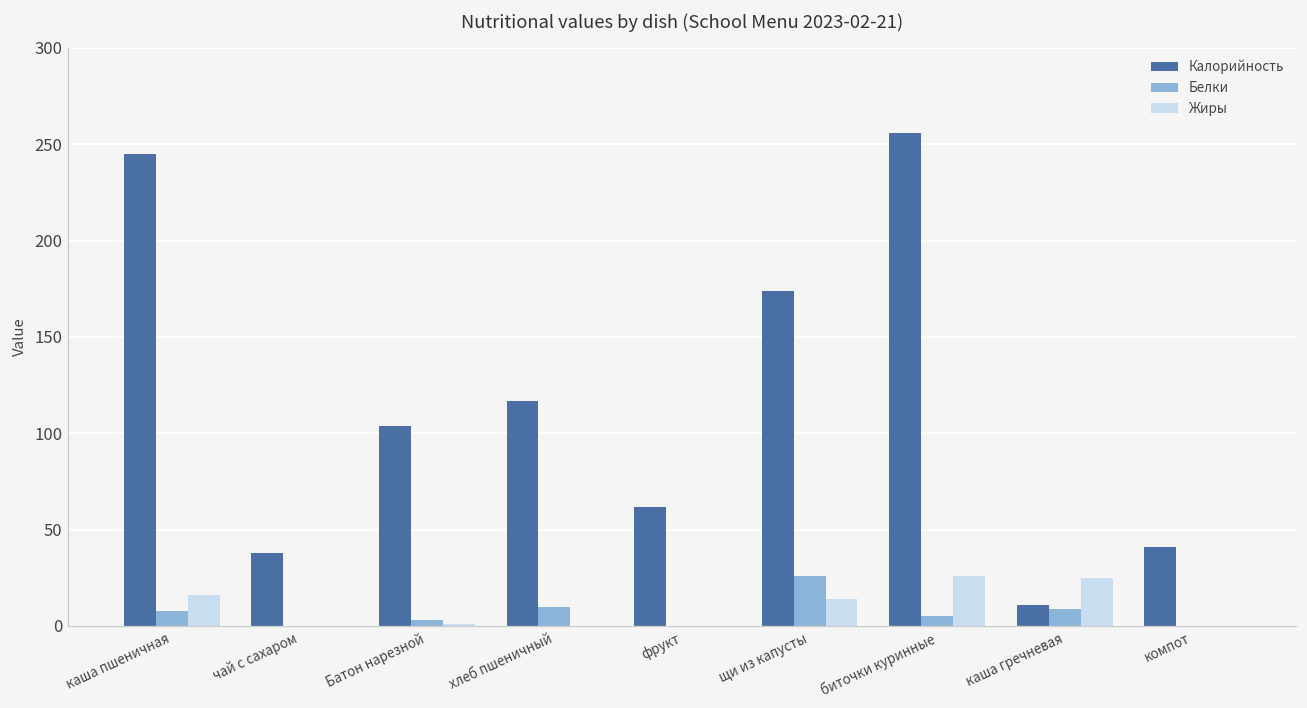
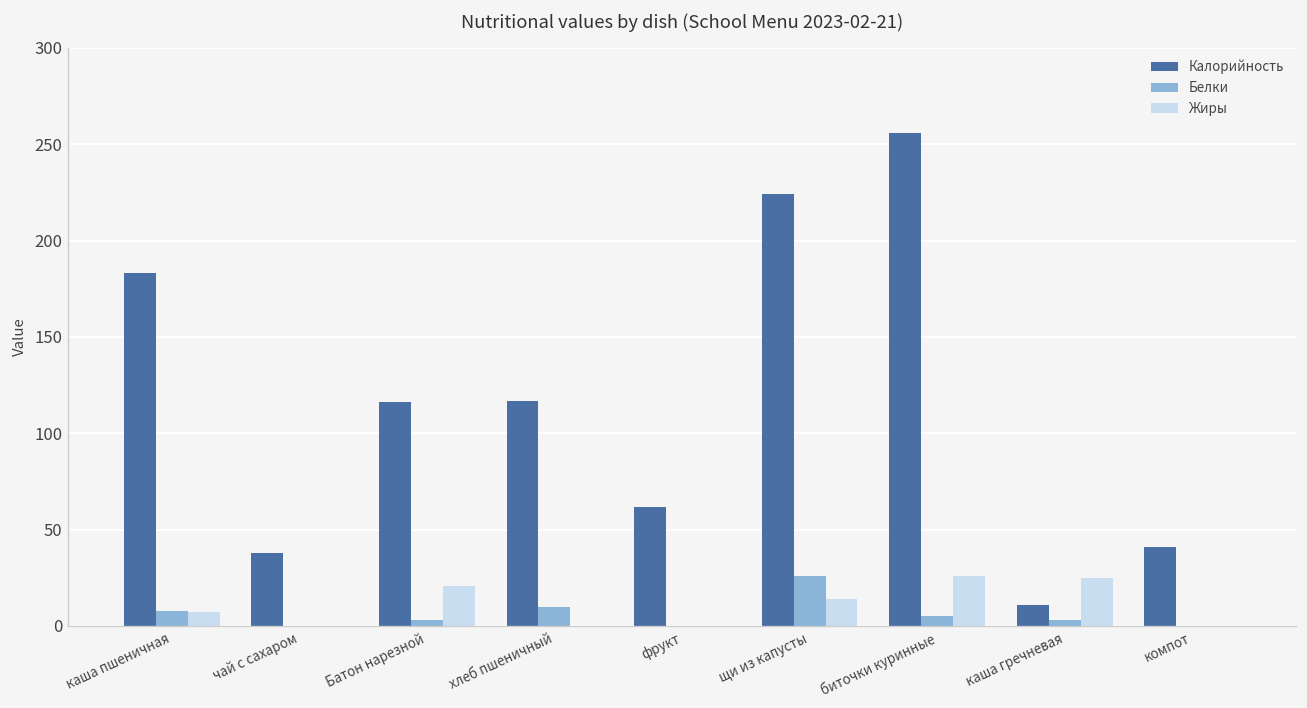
  {
    "Калорийность": {
-     "каша пшеничная": 245,
+     "каша пшеничная": 183,
      "чай с сахаром": 38,
-     "Батон нарезной": 104,
+     "Батон нарезной": 116,
      "хлеб пшеничный": 117,
      "фрукт": 62,
-     "щи из капусты": 174,
+     "щи из капусты": 224,
      "биточки куринные": 256,
      "каша гречневая": 11,
      "компот": 41
    },
    "Белки": {
      "каша пшеничная": 8,
      "чай с сахаром": 0,
      "Батон нарезной": 3,
      "хлеб пшеничный": 10,
      "фрукт": 0,
      "щи из капусты": 26,
      "биточки куринные": 5,
-     "каша гречневая": 9,
+     "каша гречневая": 3,
      "компот": 0
    },
    "Жиры": {
-     "каша пшеничная": 16,
+     "каша пшеничная": 7,
      "чай с сахаром": 0,
-     "Батон нарезной": 1,
+     "Батон нарезной": 21,
      "хлеб пшеничный": 0,
      "фрукт": 0,
      "щи из капусты": 14,
      "биточки куринные": 26,
      "каша гречневая": 25,
      "компот": 0
    }
  }
